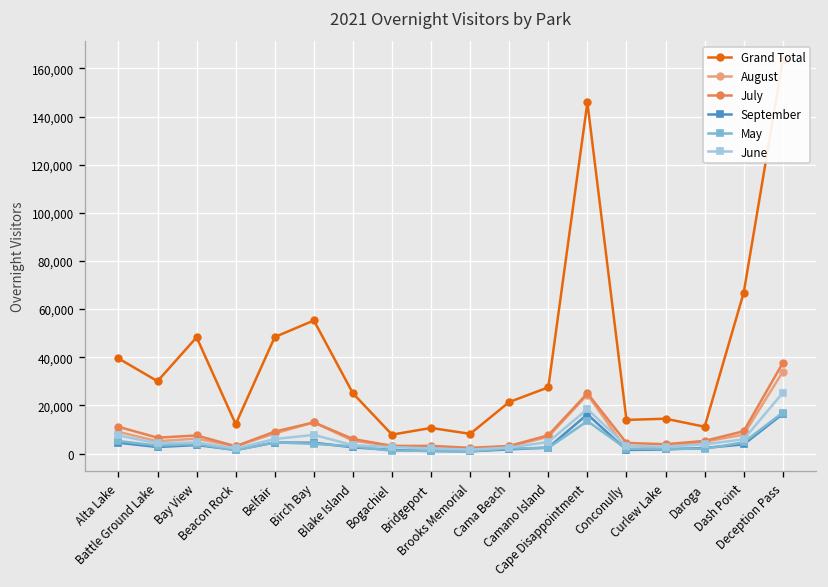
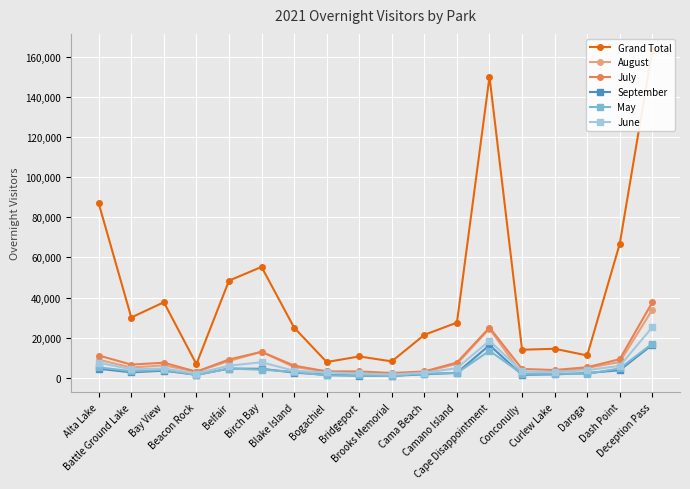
  {
    "Grand Total": {
-     "Alta Lake": "40,000",
+     "Alta Lake": "87,000",
      "Battle Ground Lake": "30,000",
-     "Bay View": "48,000",
-     "Beacon Rock": "12,000",
+     "Bay View": "38,000",
+     "Beacon Rock": "7,000",
      "Belfair": "48,000",
      "Birch Bay": "55,000",
      "Blake Island": "25,000",
      "Bogachiel": "8,000",
      "Bridgeport": "11,000",
      "Brooks Memorial": "8,000",
      "Cama Beach": "21,000",
      "Camano Island": "28,000",
-     "Cape Disappointment": "146,000",
+     "Cape Disappointment": "150,000",
      "Conconully": "14,000",
      "Curlew Lake": "14,000",
      "Daroga": "11,000",
      "Dash Point": "67,000"
    },
    "September": {
      "Cape Disappointment": "16,000"
    }
  }
